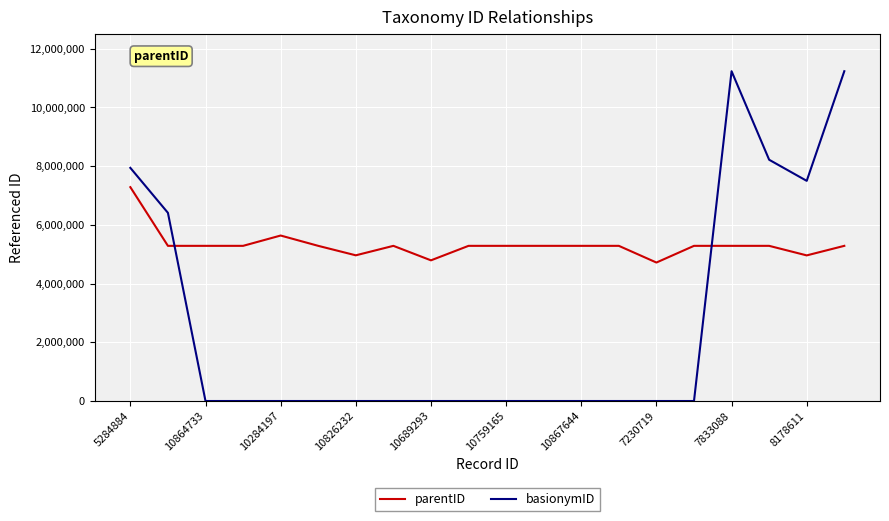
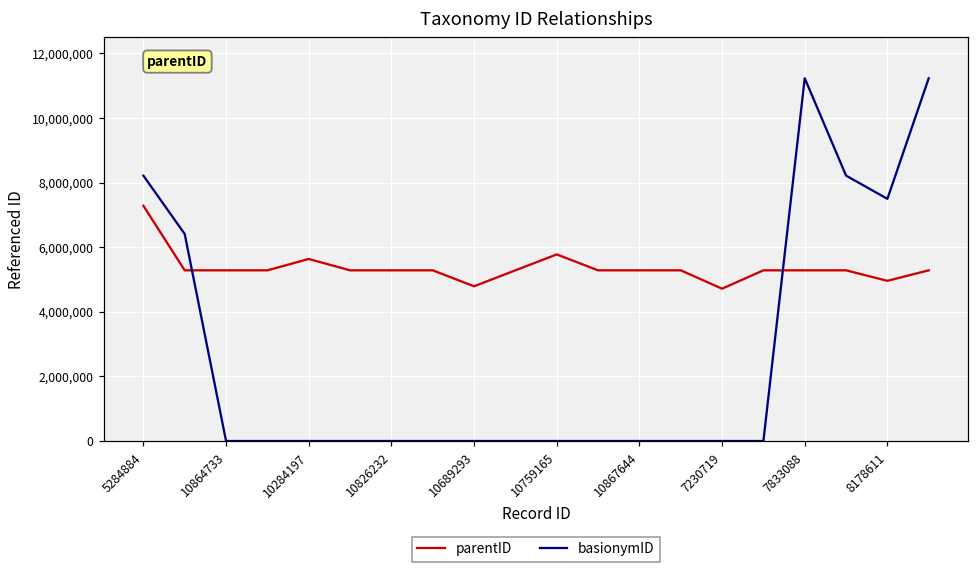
  {
    "parentID": {
      "5284884": "7,300,000",
      "10864733": "5,300,000",
      "10284197": "5,600,000",
-     "10826232": "5,000,000",
+     "10826232": "5,300,000",
      "10689293": "4,800,000",
-     "10759165": "5,300,000",
+     "10759165": "5,800,000",
      "10867644": "5,300,000",
      "7230719": "4,700,000",
      "7833088": "5,300,000",
      "8178611": "5,000,000"
    },
    "basionymID": {
-     "5284884": "7,900,000",
+     "5284884": "8,200,000",
      "10864733": "0",
      "10284197": "0",
      "10826232": "0",
      "10689293": "0",
      "10759165": "0",
      "10867644": "0",
      "7230719": "0",
      "7833088": "11,200,000",
      "8178611": "7,500,000"
    }
  }
